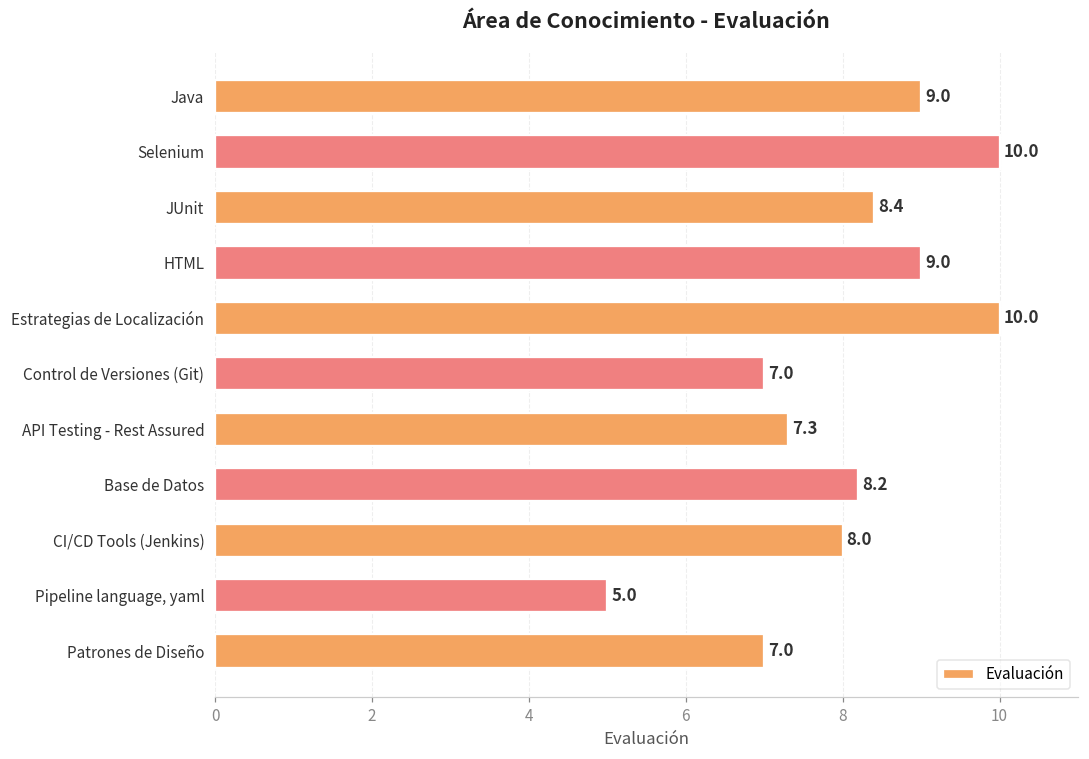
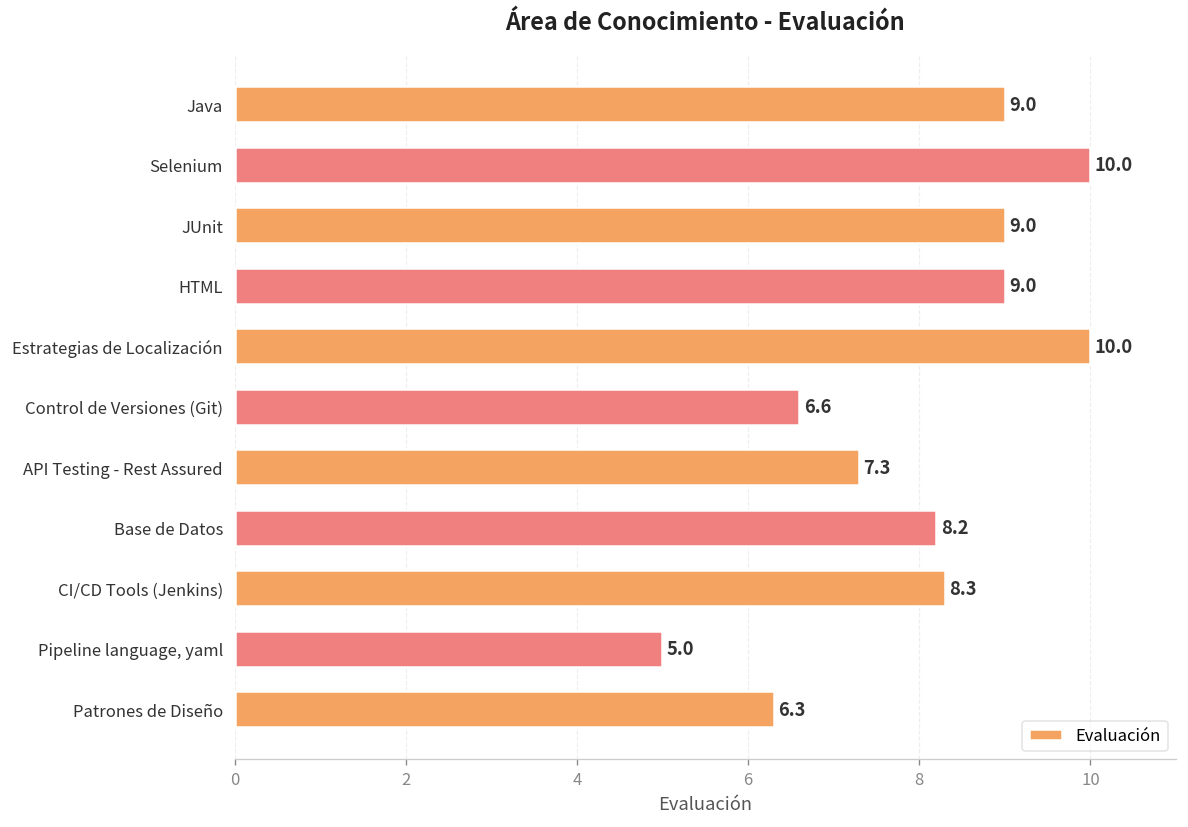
  {
    "Java": 9.0,
    "Selenium": 10.0,
-   "JUnit": 8.4,
+   "JUnit": 9.0,
    "HTML": 9.0,
    "Estrategias de Localización": 10.0,
-   "Control de Versiones (Git)": 7.0,
+   "Control de Versiones (Git)": 6.6,
    "API Testing - Rest Assured": 7.3,
    "Base de Datos": 8.2,
-   "CI/CD Tools (Jenkins)": 8.0,
+   "CI/CD Tools (Jenkins)": 8.3,
    "Pipeline language, yaml": 5.0,
-   "Patrones de Diseño": 7.0
+   "Patrones de Diseño": 6.3
  }
